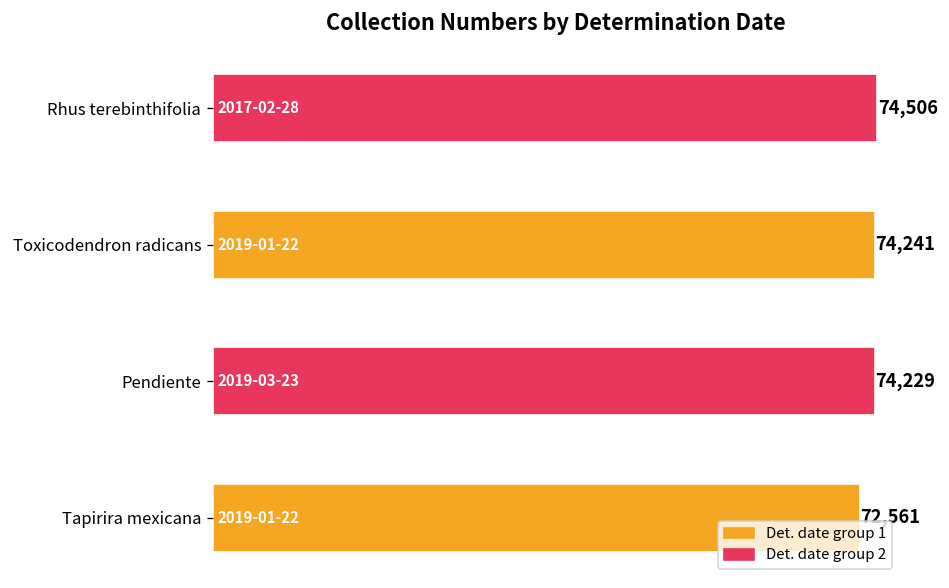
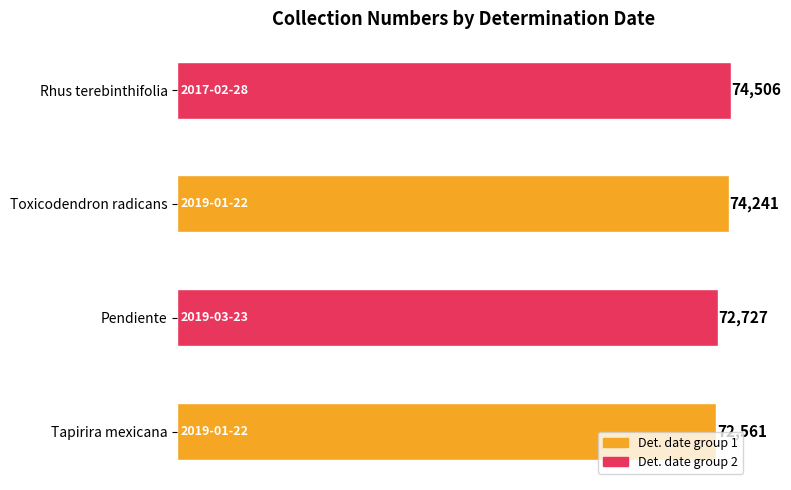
  {
    "Rhus terebinthifolia": "74,506",
    "Toxicodendron radicans": "74,241",
-   "Pendiente": "74,229"
+   "Pendiente": "72,727"
  }
